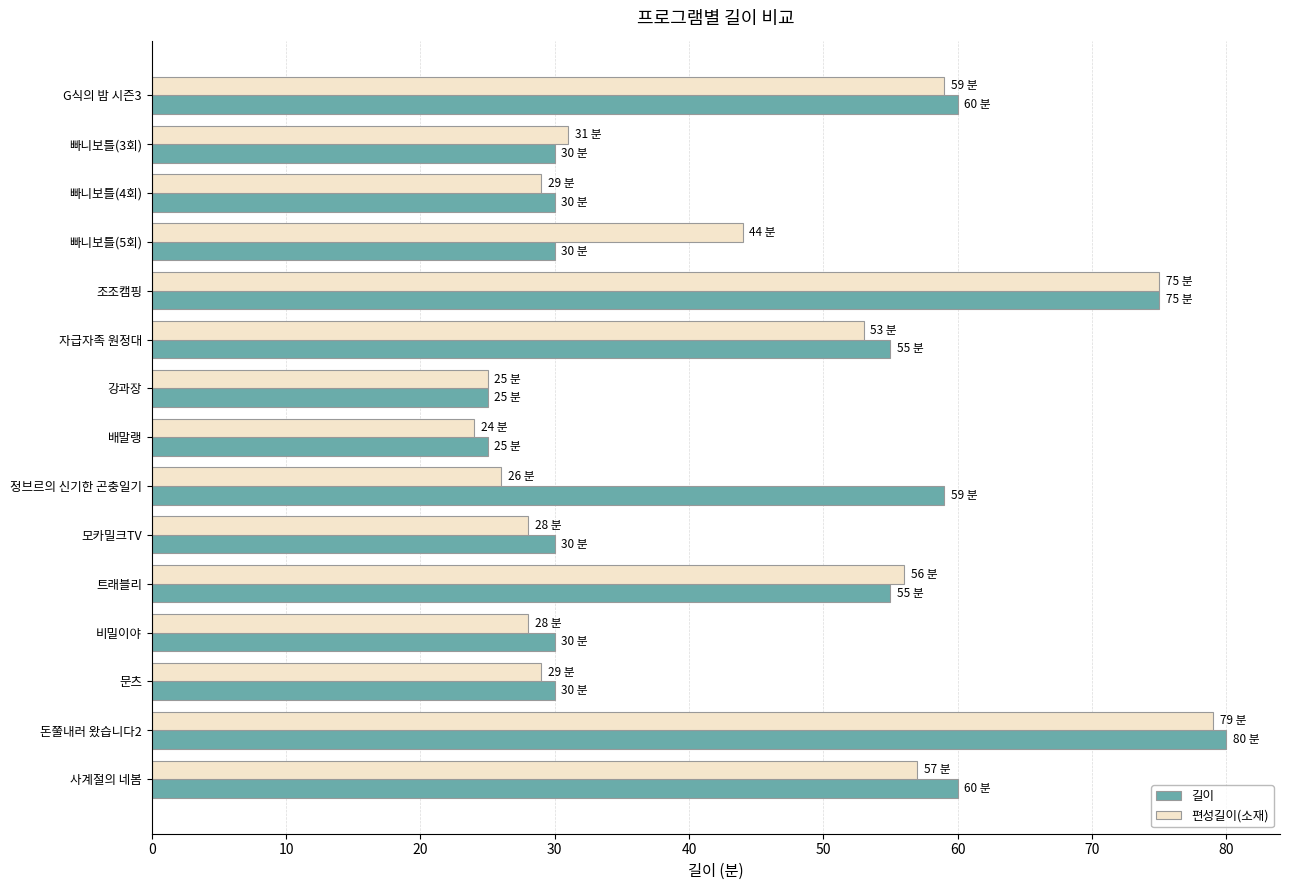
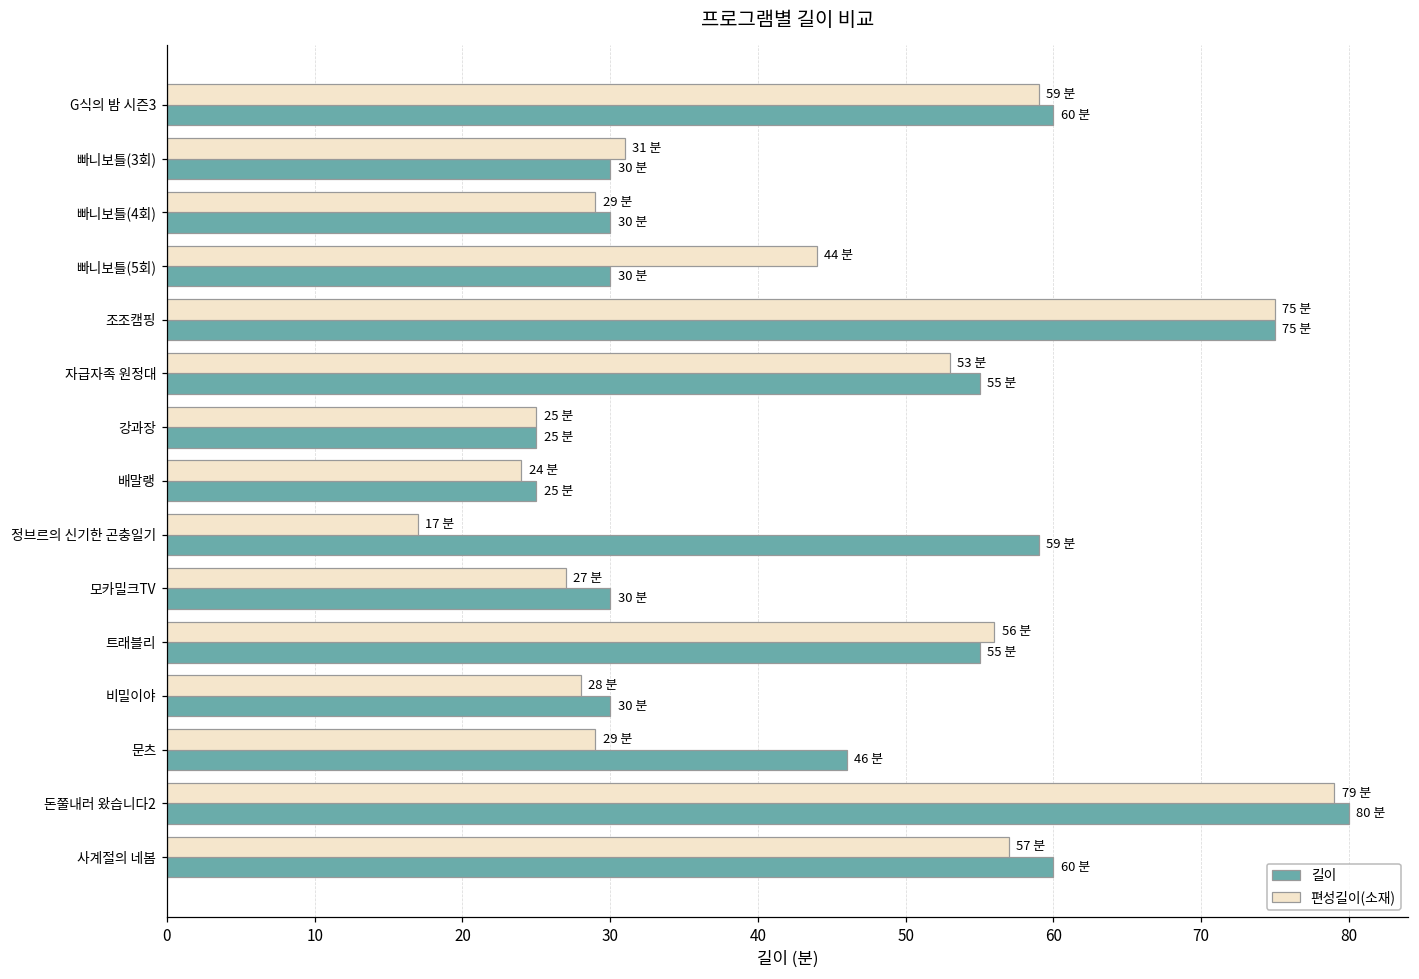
  {
    "길이": {
      "G식의 밤 시즌3": 60,
      "빠니보틀(3회)": 30,
      "빠니보틀(4회)": 30,
      "빠니보틀(5회)": 30,
      "조조캠핑": 75,
      "자급자족 원정대": 55,
      "강과장": 25,
      "배말랭": 25,
      "정브르의 신기한 곤충일기": 59,
      "모카밀크TV": 30,
      "트래블리": 55,
      "비밀이야": 30,
-     "문츠": 30,
+     "문츠": 46,
      "돈쭐내러 왔습니다2": 80,
      "사계절의 네봄": 60
    },
    "편성길이(소재)": {
      "G식의 밤 시즌3": 59,
      "빠니보틀(3회)": 31,
      "빠니보틀(4회)": 29,
      "빠니보틀(5회)": 44,
      "조조캠핑": 75,
      "자급자족 원정대": 53,
      "강과장": 25,
      "배말랭": 24,
-     "정브르의 신기한 곤충일기": 26,
-     "모카밀크TV": 28,
+     "정브르의 신기한 곤충일기": 17,
+     "모카밀크TV": 27,
      "트래블리": 56,
      "비밀이야": 28,
      "문츠": 29,
      "돈쭐내러 왔습니다2": 79,
      "사계절의 네봄": 57
    }
  }
